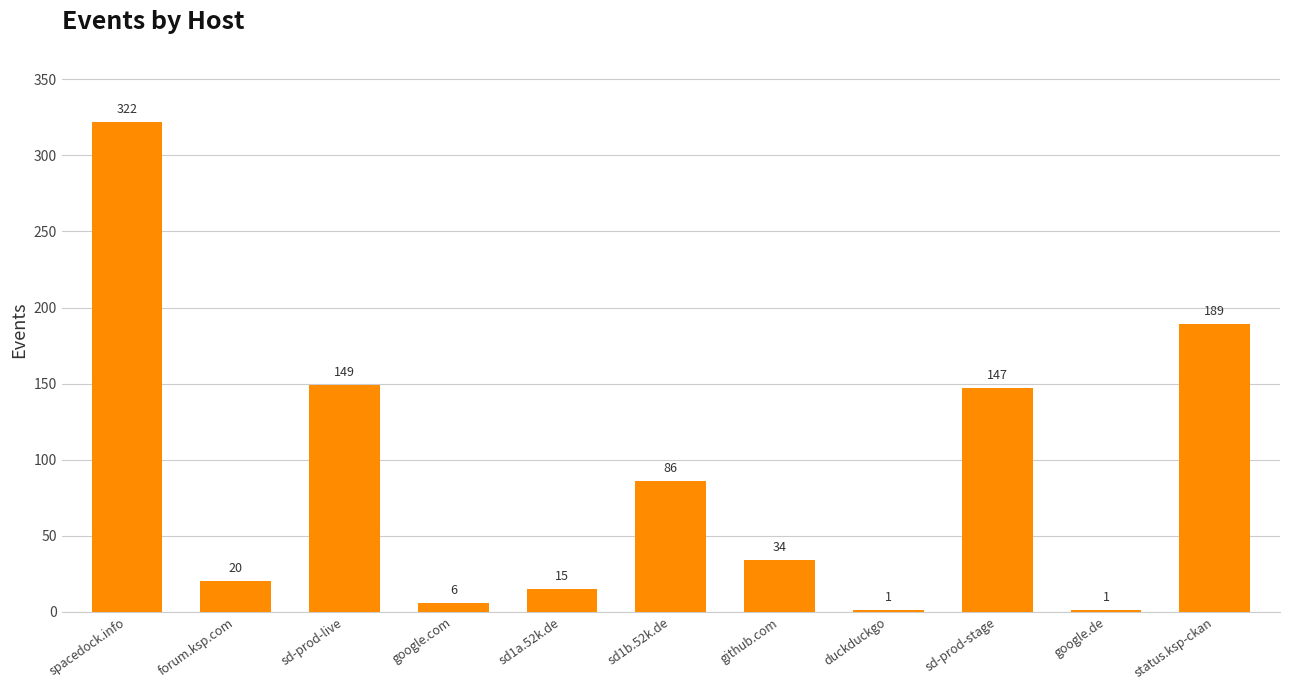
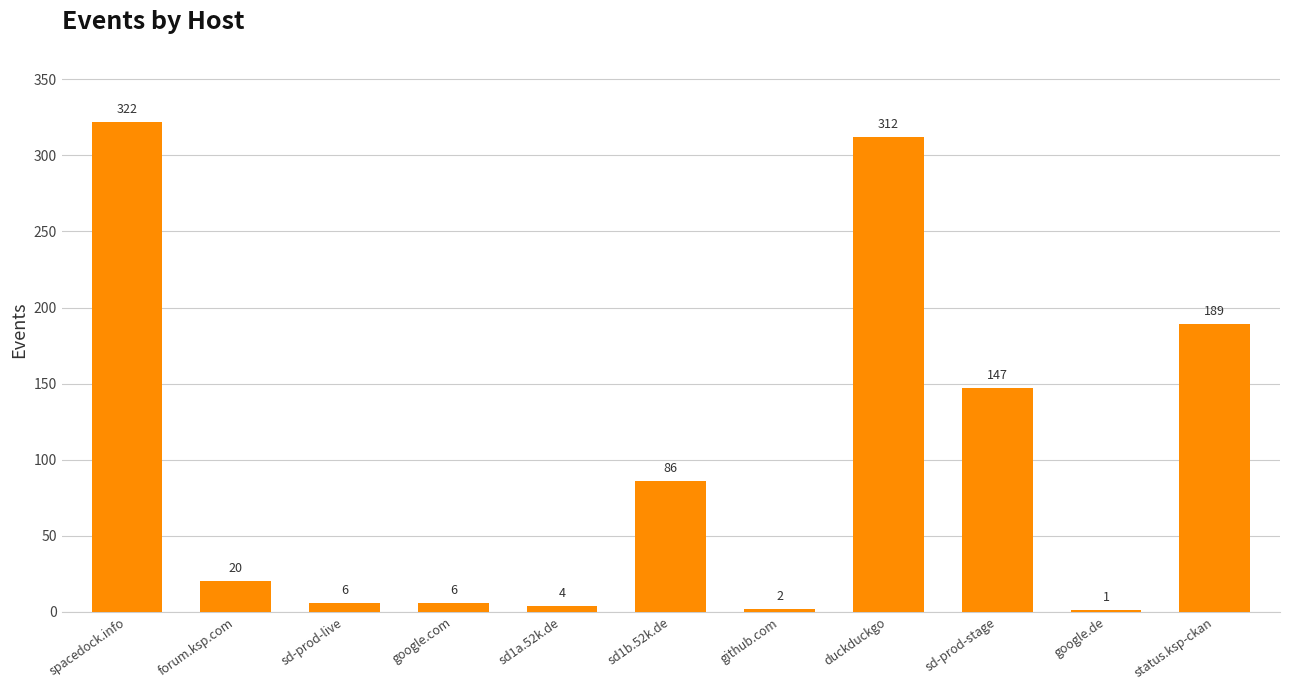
  {
    "spacedock.info": 322,
    "forum.ksp.com": 20,
-   "sd-prod-live": 149,
+   "sd-prod-live": 6,
    "google.com": 6,
-   "sd1a.52k.de": 15,
+   "sd1a.52k.de": 4,
    "sd1b.52k.de": 86,
-   "github.com": 34,
-   "duckduckgo": 1,
+   "github.com": 2,
+   "duckduckgo": 312,
    "sd-prod-stage": 147,
    "google.de": 1,
    "status.ksp-ckan": 189
  }
